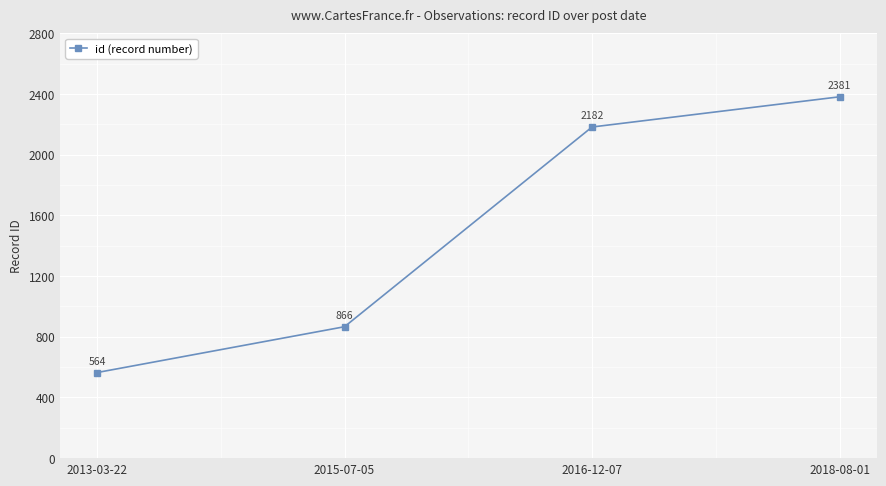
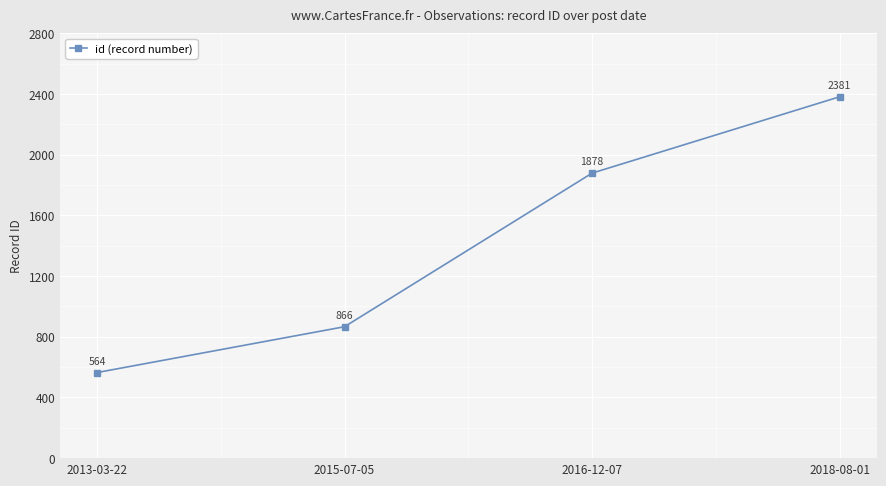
  {
    "2013-03-22": 564,
    "2015-07-05": 866,
-   "2016-12-07": 2182,
+   "2016-12-07": 1878,
    "2018-08-01": 2381
  }
